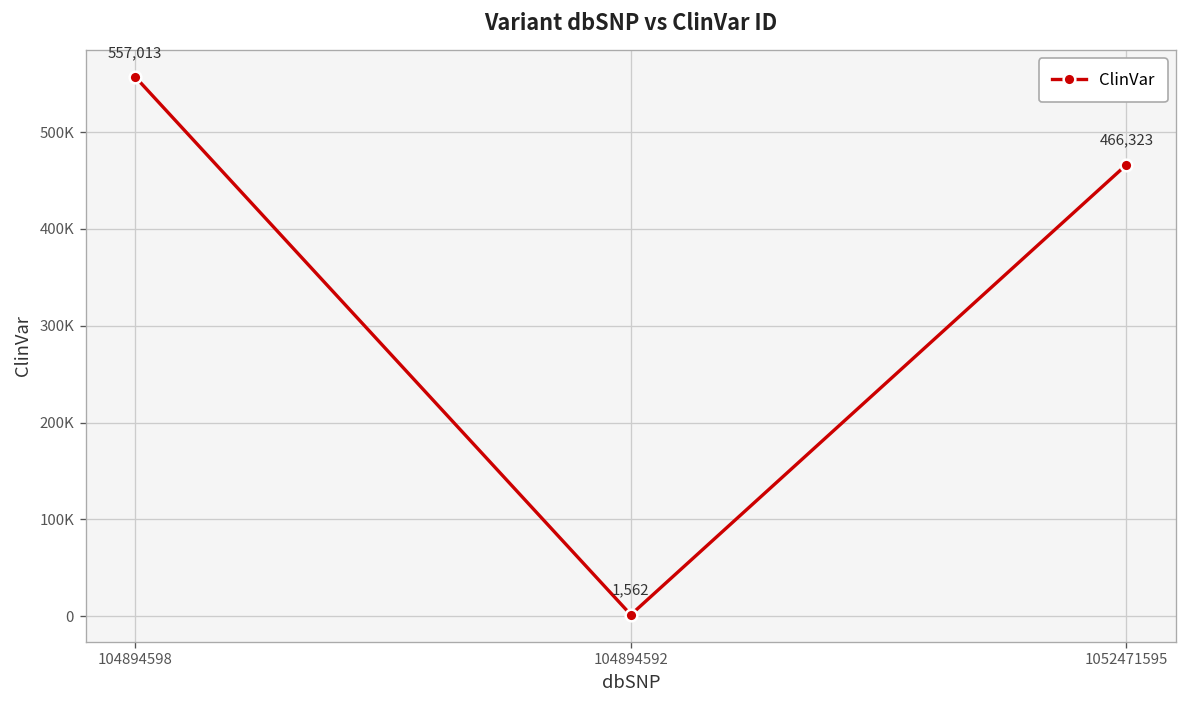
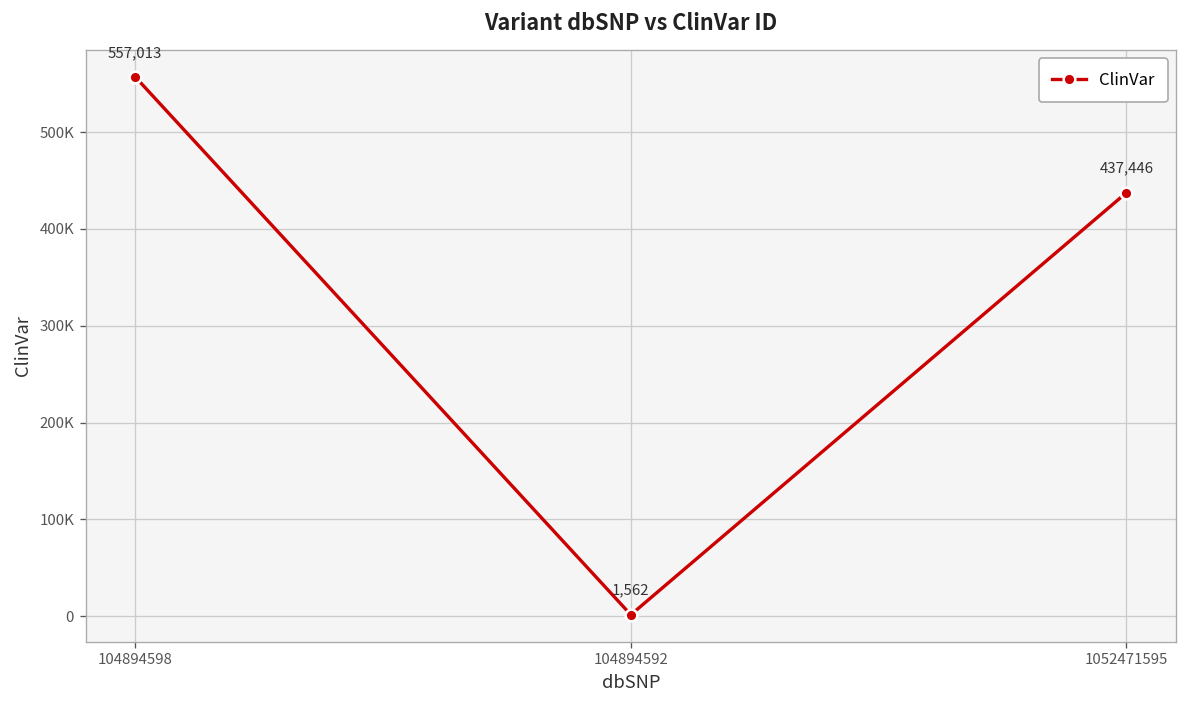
  {
    "104894598": "557,013",
    "104894592": "1,562",
-   "1052471595": "466,323"
+   "1052471595": "437,446"
  }
